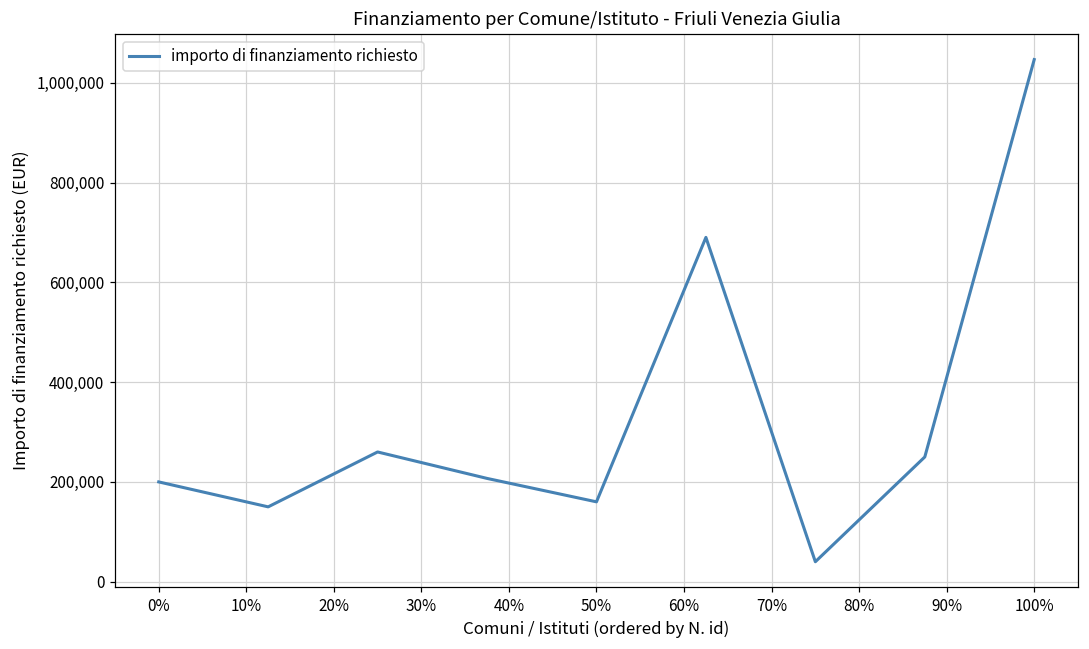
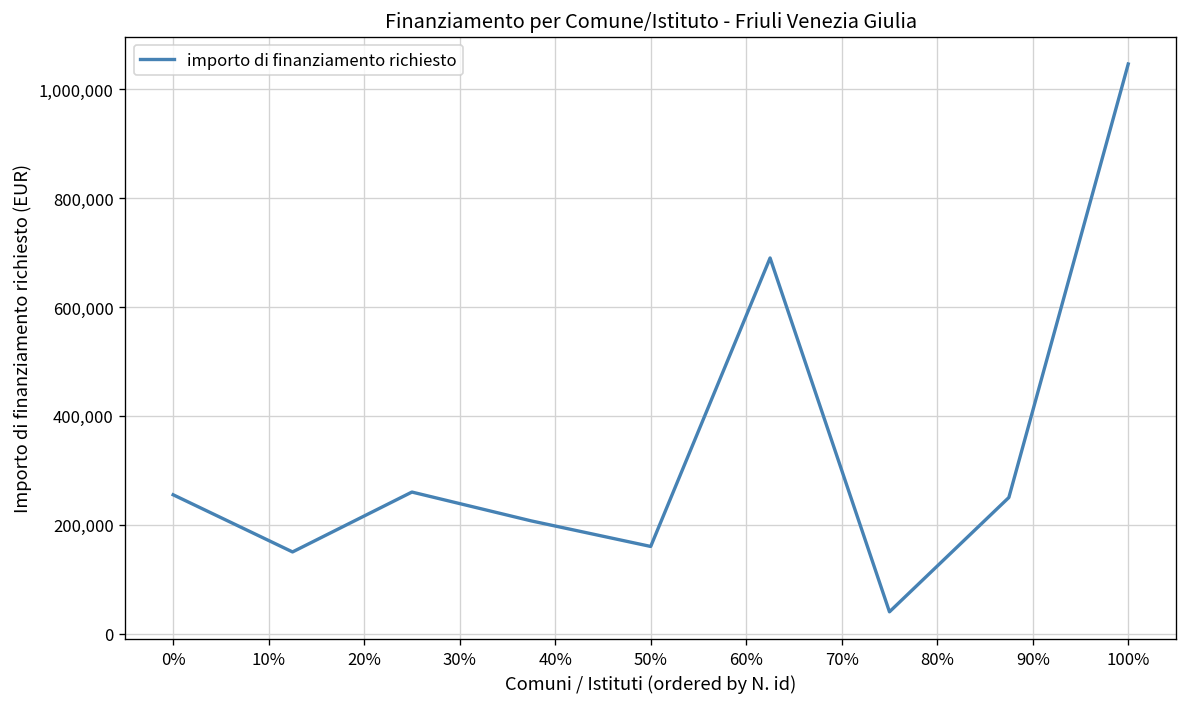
  {
-   "0%": "200,000",
+   "0%": "260,000",
    "50%": "160,000",
    "100%": "1,050,000"
  }
